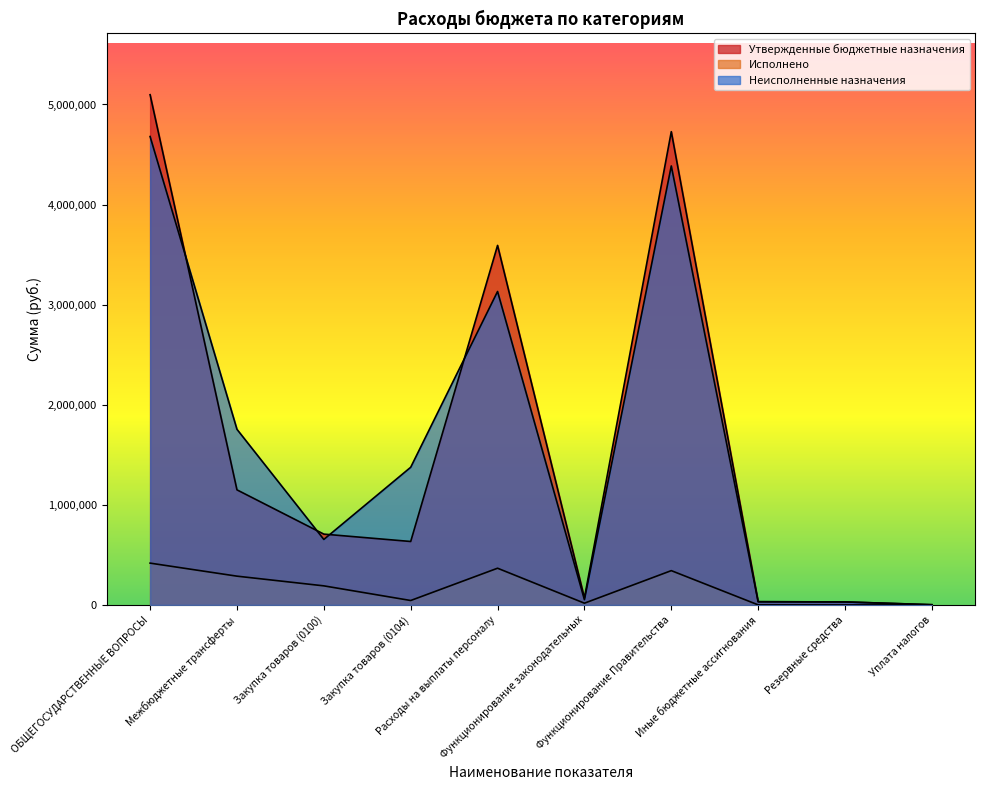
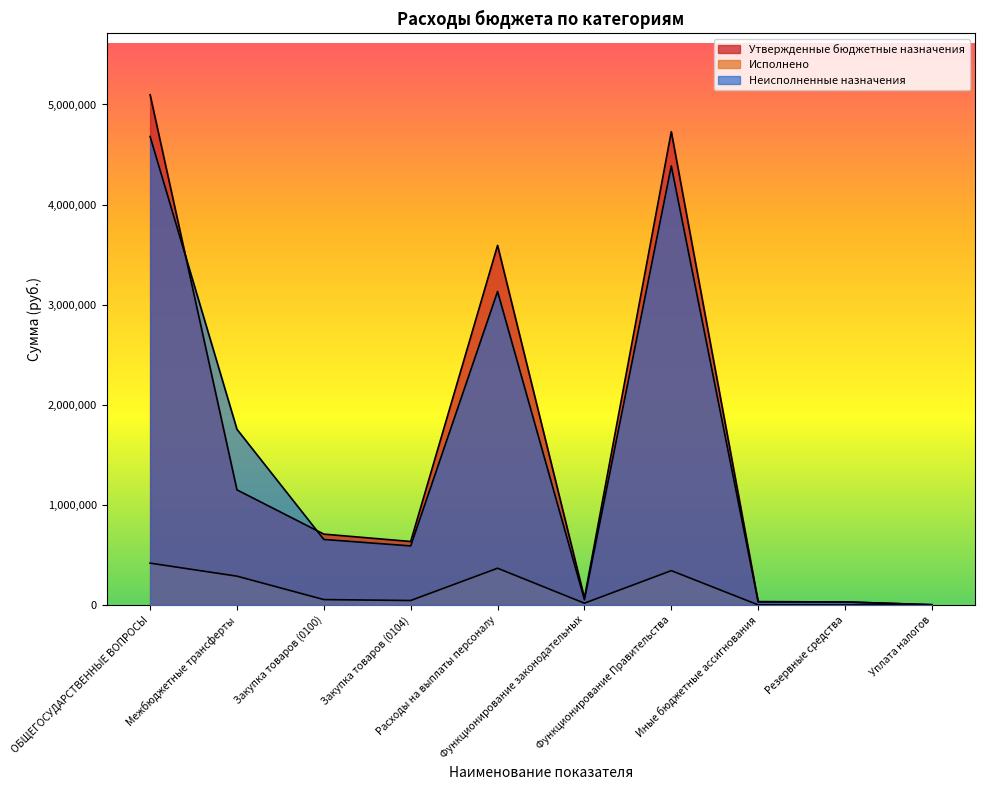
  {
    "Утвержденные бюджетные назначения": {
      "ОБЩЕГОСУДАРСТВЕННЫЕ ВОПРОСЫ": "5,100,000",
      "Межбюджетные трансферты": "1,150,000",
      "Закупка товаров (0100)": "710,000",
      "Закупка товаров (0104)": "630,000",
      "Расходы на выплаты персоналу": "3,590,000",
      "Функционирование Правительства": "4,730,000"
    },
    "Исполнено": {
      "ОБЩЕГОСУДАРСТВЕННЫЕ ВОПРОСЫ": "420,000",
      "Межбюджетные трансферты": "290,000",
-     "Закупка товаров (0100)": "190,000",
+     "Закупка товаров (0100)": "50,000",
      "Закупка товаров (0104)": "40,000",
      "Расходы на выплаты персоналу": "370,000",
      "Функционирование законодательных": "20,000",
      "Функционирование Правительства": "340,000",
      "Иные бюджетные ассигнования": "0",
      "Резервные средства": "0"
    },
    "Неисполненные назначения": {
      "ОБЩЕГОСУДАРСТВЕННЫЕ ВОПРОСЫ": "4,680,000",
      "Межбюджетные трансферты": "1,750,000",
      "Закупка товаров (0100)": "650,000",
-     "Закупка товаров (0104)": "1,380,000",
+     "Закупка товаров (0104)": "590,000",
      "Расходы на выплаты персоналу": "3,130,000",
      "Функционирование Правительства": "4,390,000"
    }
  }
